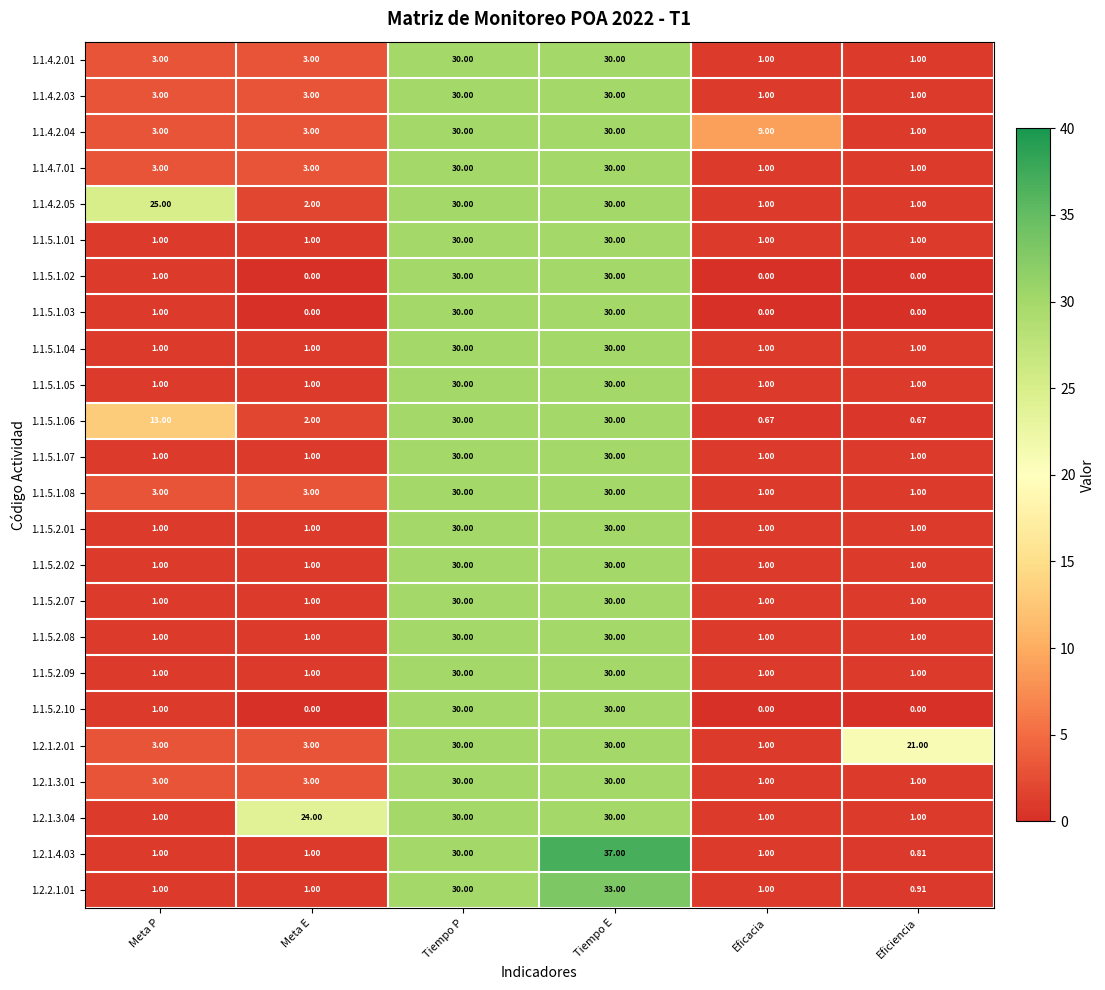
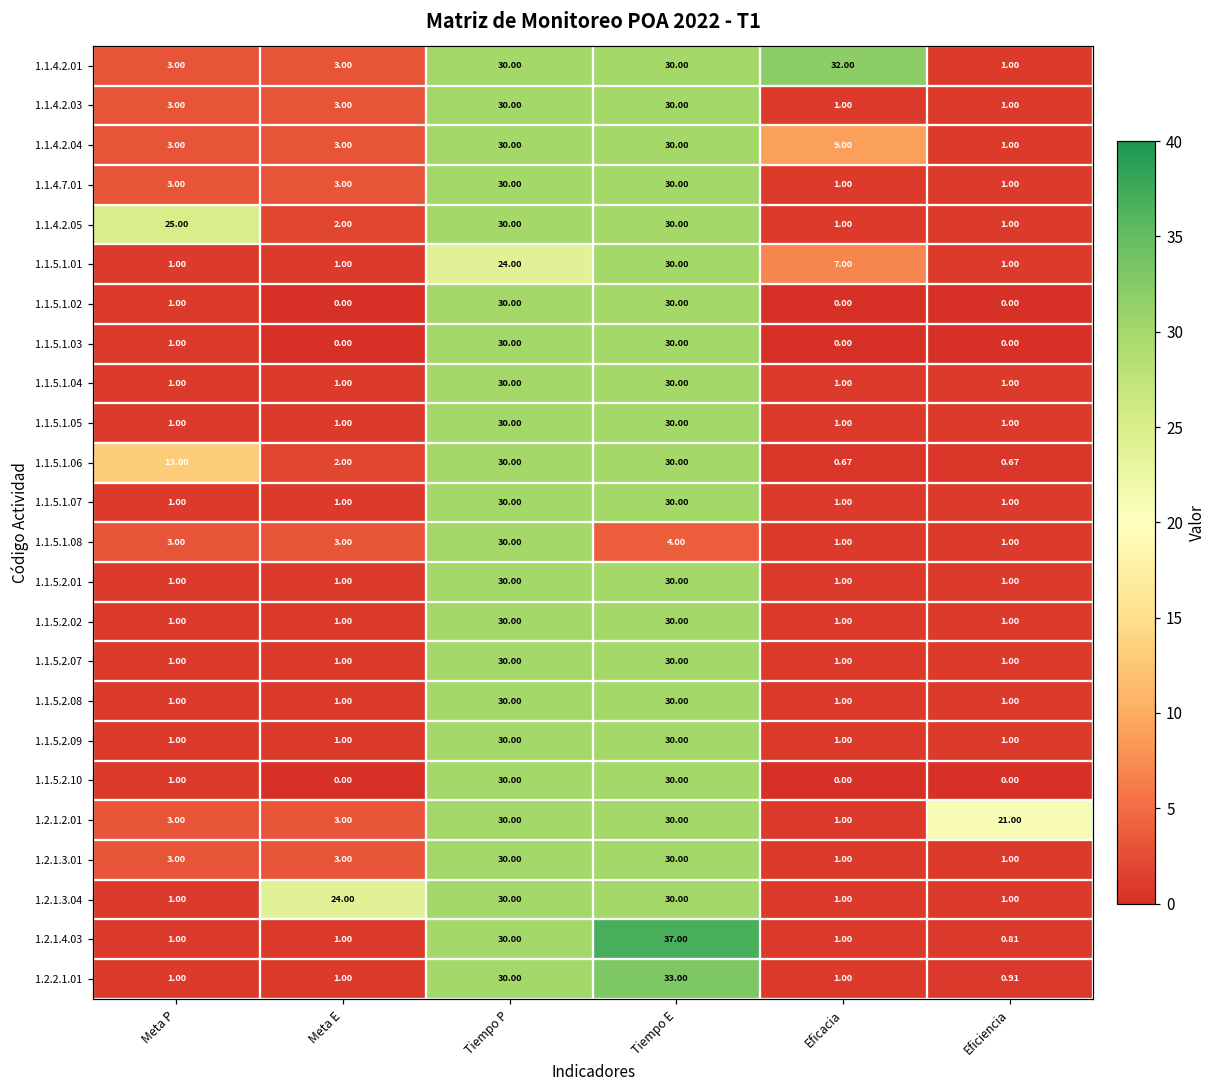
  {
    "1.1.4.2.01": {
      "Meta P": 3.00,
      "Meta E": 3.00,
      "Tiempo P": 30.00,
      "Tiempo E": 30.00,
-     "Eficacia": 1.00,
+     "Eficacia": 32.00,
      "Eficiencia": 1.00
    },
    "1.1.4.2.03": {
      "Meta P": 3.00,
      "Meta E": 3.00,
      "Tiempo P": 30.00,
      "Tiempo E": 30.00,
      "Eficacia": 1.00,
      "Eficiencia": 1.00
    },
    "1.1.4.2.04": {
      "Meta P": 3.00,
      "Meta E": 3.00,
      "Tiempo P": 30.00,
      "Tiempo E": 30.00,
      "Eficacia": 9.00,
      "Eficiencia": 1.00
    },
    "1.1.4.7.01": {
      "Meta P": 3.00,
      "Meta E": 3.00,
      "Tiempo P": 30.00,
      "Tiempo E": 30.00,
      "Eficacia": 1.00,
      "Eficiencia": 1.00
    },
    "1.1.4.2.05": {
      "Meta P": 25.00,
      "Meta E": 2.00,
      "Tiempo P": 30.00,
      "Tiempo E": 30.00,
      "Eficacia": 1.00,
      "Eficiencia": 1.00
    },
    "1.1.5.1.01": {
      "Meta P": 1.00,
      "Meta E": 1.00,
-     "Tiempo P": 30.00,
+     "Tiempo P": 24.00,
      "Tiempo E": 30.00,
-     "Eficacia": 1.00,
+     "Eficacia": 7.00,
      "Eficiencia": 1.00
    },
    "1.1.5.1.02": {
      "Meta P": 1.00,
      "Meta E": 0.00,
      "Tiempo P": 30.00,
      "Tiempo E": 30.00,
      "Eficacia": 0.00,
      "Eficiencia": 0.00
    },
    "1.1.5.1.03": {
      "Meta P": 1.00,
      "Meta E": 0.00,
      "Tiempo P": 30.00,
      "Tiempo E": 30.00,
      "Eficacia": 0.00,
      "Eficiencia": 0.00
    },
    "1.1.5.1.04": {
      "Meta P": 1.00,
      "Meta E": 1.00,
      "Tiempo P": 30.00,
      "Tiempo E": 30.00,
      "Eficacia": 1.00,
      "Eficiencia": 1.00
    },
    "1.1.5.1.05": {
      "Meta P": 1.00,
      "Meta E": 1.00,
      "Tiempo P": 30.00,
      "Tiempo E": 30.00,
      "Eficacia": 1.00,
      "Eficiencia": 1.00
    },
    "1.1.5.1.06": {
      "Meta P": 13.00,
      "Meta E": 2.00,
      "Tiempo P": 30.00,
      "Tiempo E": 30.00,
      "Eficacia": 0.67,
      "Eficiencia": 0.67
    },
    "1.1.5.1.07": {
      "Meta P": 1.00,
      "Meta E": 1.00,
      "Tiempo P": 30.00,
      "Tiempo E": 30.00,
      "Eficacia": 1.00,
      "Eficiencia": 1.00
    },
    "1.1.5.1.08": {
      "Meta P": 3.00,
      "Meta E": 3.00,
      "Tiempo P": 30.00,
-     "Tiempo E": 30.00,
+     "Tiempo E": 4.00,
      "Eficacia": 1.00,
      "Eficiencia": 1.00
    },
    "1.1.5.2.01": {
      "Meta P": 1.00,
      "Meta E": 1.00,
      "Tiempo P": 30.00,
      "Tiempo E": 30.00,
      "Eficacia": 1.00,
      "Eficiencia": 1.00
    },
    "1.1.5.2.02": {
      "Meta P": 1.00,
      "Meta E": 1.00,
      "Tiempo P": 30.00,
      "Tiempo E": 30.00,
      "Eficacia": 1.00,
      "Eficiencia": 1.00
    },
    "1.1.5.2.07": {
      "Meta P": 1.00,
      "Meta E": 1.00,
      "Tiempo P": 30.00,
      "Tiempo E": 30.00,
      "Eficacia": 1.00,
      "Eficiencia": 1.00
    },
    "1.1.5.2.08": {
      "Meta P": 1.00,
      "Meta E": 1.00,
      "Tiempo P": 30.00,
      "Tiempo E": 30.00,
      "Eficacia": 1.00,
      "Eficiencia": 1.00
    },
    "1.1.5.2.09": {
      "Meta P": 1.00,
      "Meta E": 1.00,
      "Tiempo P": 30.00,
      "Tiempo E": 30.00,
      "Eficacia": 1.00,
      "Eficiencia": 1.00
    },
    "1.1.5.2.10": {
      "Meta P": 1.00,
      "Meta E": 0.00,
      "Tiempo P": 30.00,
      "Tiempo E": 30.00,
      "Eficacia": 0.00,
      "Eficiencia": 0.00
    },
    "1.2.1.2.01": {
      "Meta P": 3.00,
      "Meta E": 3.00,
      "Tiempo P": 30.00,
      "Tiempo E": 30.00,
      "Eficacia": 1.00,
      "Eficiencia": 21.00
    },
    "1.2.1.3.01": {
      "Meta P": 3.00,
      "Meta E": 3.00,
      "Tiempo P": 30.00,
      "Tiempo E": 30.00,
      "Eficacia": 1.00,
      "Eficiencia": 1.00
    },
    "1.2.1.3.04": {
      "Meta P": 1.00,
      "Meta E": 24.00,
      "Tiempo P": 30.00,
      "Tiempo E": 30.00,
      "Eficacia": 1.00,
      "Eficiencia": 1.00
    },
    "1.2.1.4.03": {
      "Meta P": 1.00,
      "Meta E": 1.00,
      "Tiempo P": 30.00,
      "Tiempo E": 37.00,
      "Eficacia": 1.00,
      "Eficiencia": 0.81
    },
    "1.2.2.1.01": {
      "Meta P": 1.00,
      "Meta E": 1.00,
      "Tiempo P": 30.00,
      "Tiempo E": 33.00,
      "Eficacia": 1.00,
      "Eficiencia": 0.91
    }
  }
